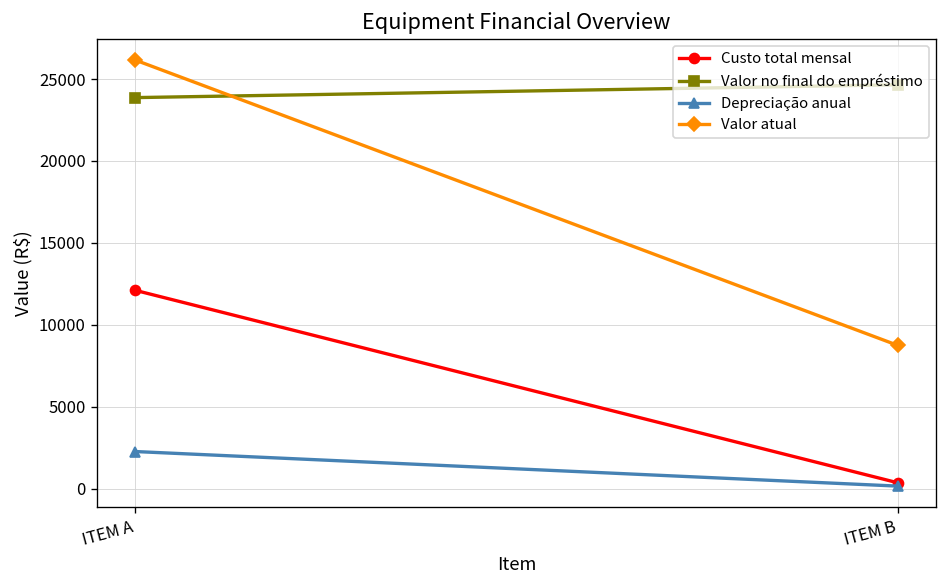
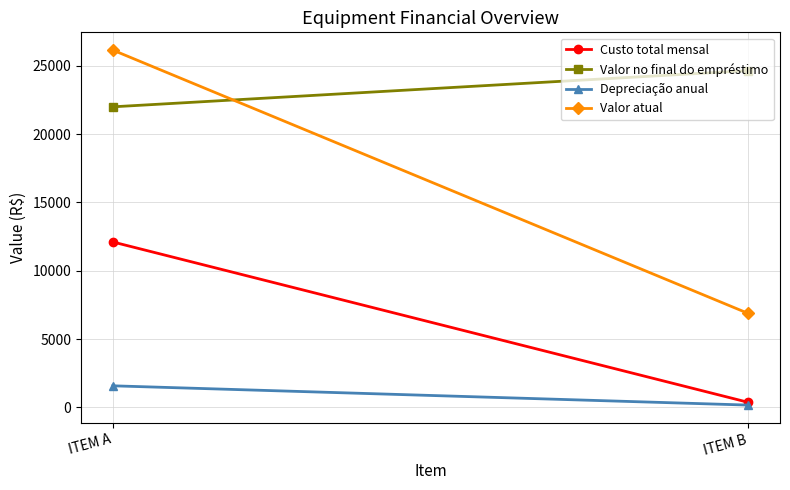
  {
    "Custo total mensal": {
      "ITEM A": 12100,
      "ITEM B": 400
    },
    "Valor no final do empréstimo": {
-     "ITEM A": 23900
+     "ITEM A": 22000
    },
    "Depreciação anual": {
-     "ITEM A": 2300,
+     "ITEM A": 1600,
      "ITEM B": 200
    },
    "Valor atual": {
      "ITEM A": 26200,
-     "ITEM B": 8700
+     "ITEM B": 6900
    }
  }
